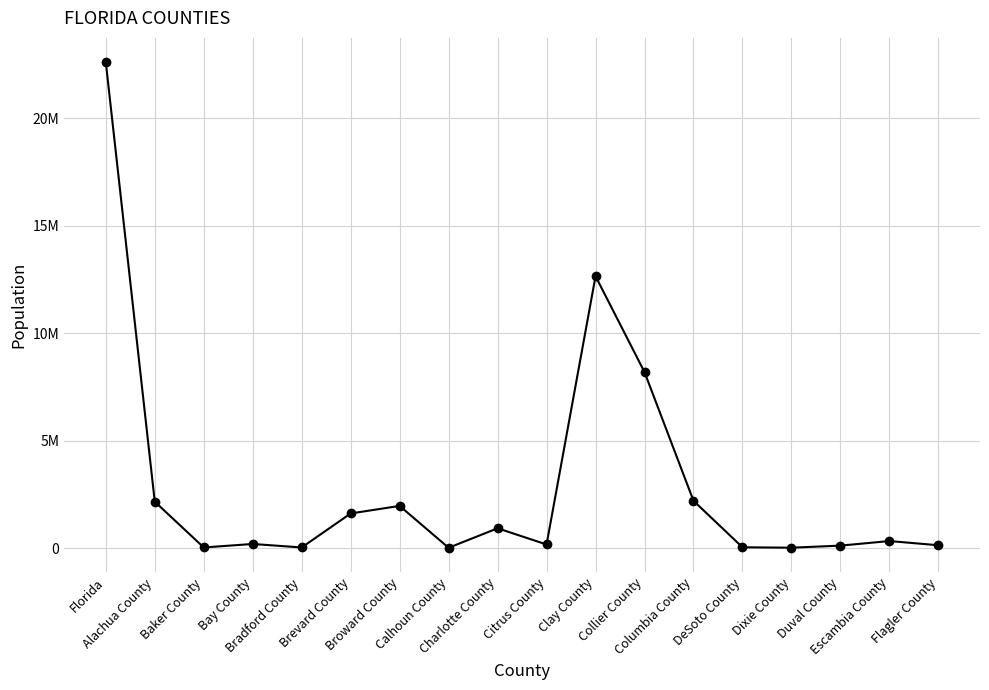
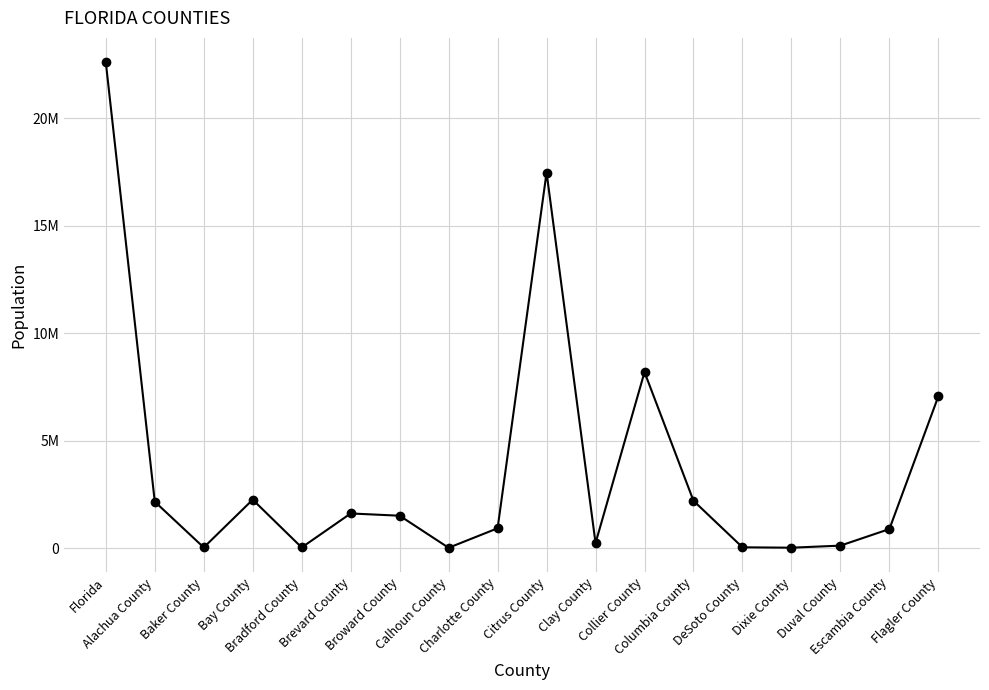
  {
    "Florida": 22600000,
    "Alachua County": 2200000,
    "Baker County": 0,
-   "Bay County": 200000,
+   "Bay County": 2300000,
    "Bradford County": 0,
    "Brevard County": 1600000,
-   "Broward County": 2000000,
+   "Broward County": 1500000,
    "Calhoun County": 0,
    "Charlotte County": 900000,
-   "Citrus County": 200000,
-   "Clay County": 12600000,
+   "Citrus County": 17500000,
+   "Clay County": 200000,
    "Collier County": 8200000,
    "Columbia County": 2200000,
    "DeSoto County": 0,
    "Dixie County": 0,
    "Duval County": 100000,
-   "Escambia County": 300000,
-   "Flagler County": 100000
+   "Escambia County": 900000,
+   "Flagler County": 7100000
  }
